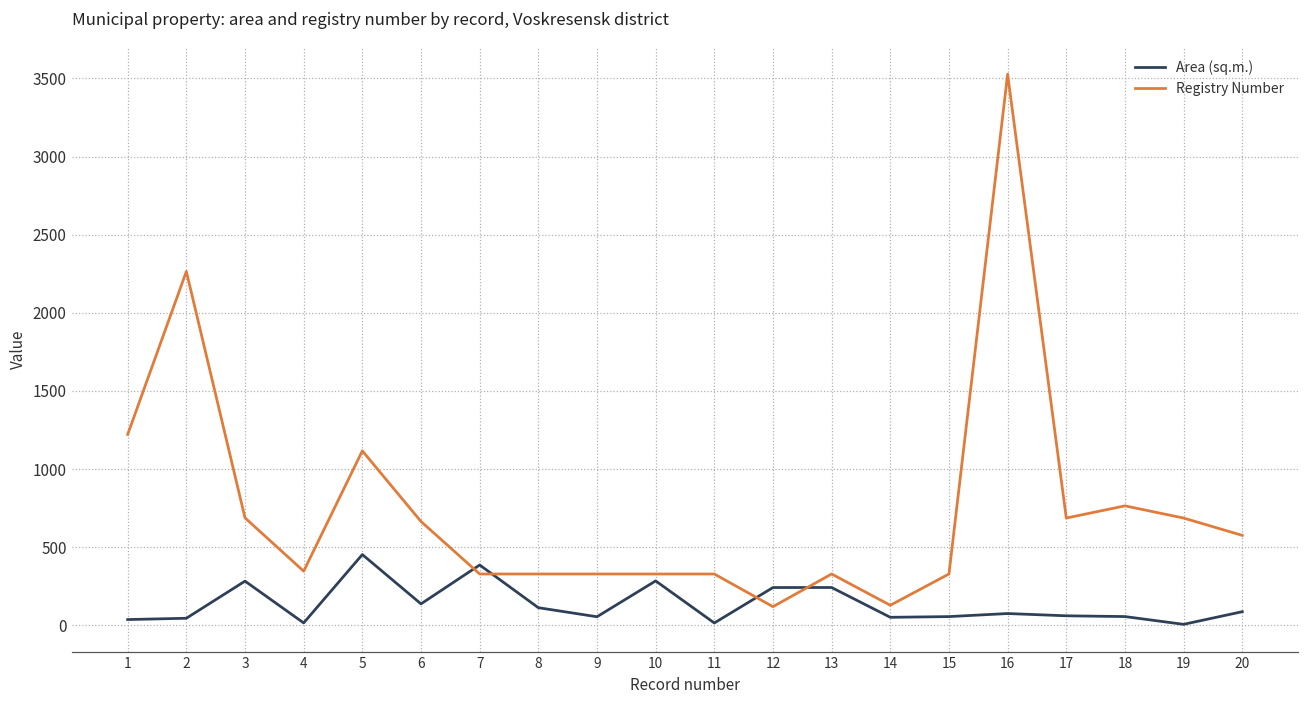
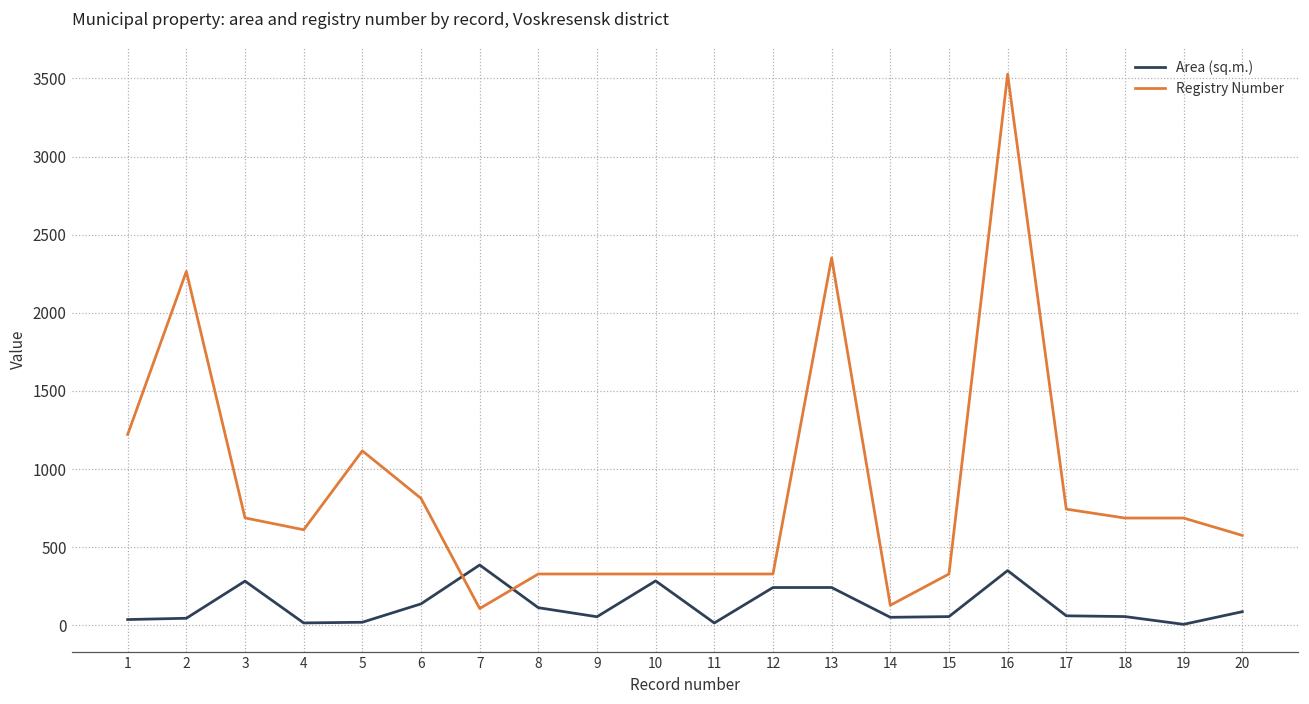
  {
    "Area (sq.m.)": {
      "1": 40,
      "2": 50,
      "3": 280,
      "4": 20,
-     "5": 450,
+     "5": 20,
      "6": 140,
      "7": 390,
      "8": 110,
      "9": 60,
      "10": 280,
      "11": 20,
      "12": 240,
      "13": 240,
      "14": 50,
      "15": 60,
-     "16": 80,
+     "16": 350,
      "17": 60,
      "18": 60,
      "19": 10,
      "20": 90
    },
    "Registry Number": {
      "1": 1220,
      "2": 2270,
      "3": 690,
-     "4": 350,
+     "4": 610,
      "5": 1120,
-     "6": 670,
-     "7": 330,
+     "6": 810,
+     "7": 110,
      "8": 330,
      "9": 330,
      "10": 330,
      "11": 330,
-     "12": 120,
-     "13": 330,
+     "12": 330,
+     "13": 2350,
      "14": 130,
      "15": 330,
      "16": 3530,
-     "17": 690,
-     "18": 770,
+     "17": 740,
+     "18": 690,
      "19": 690,
      "20": 580
    }
  }
